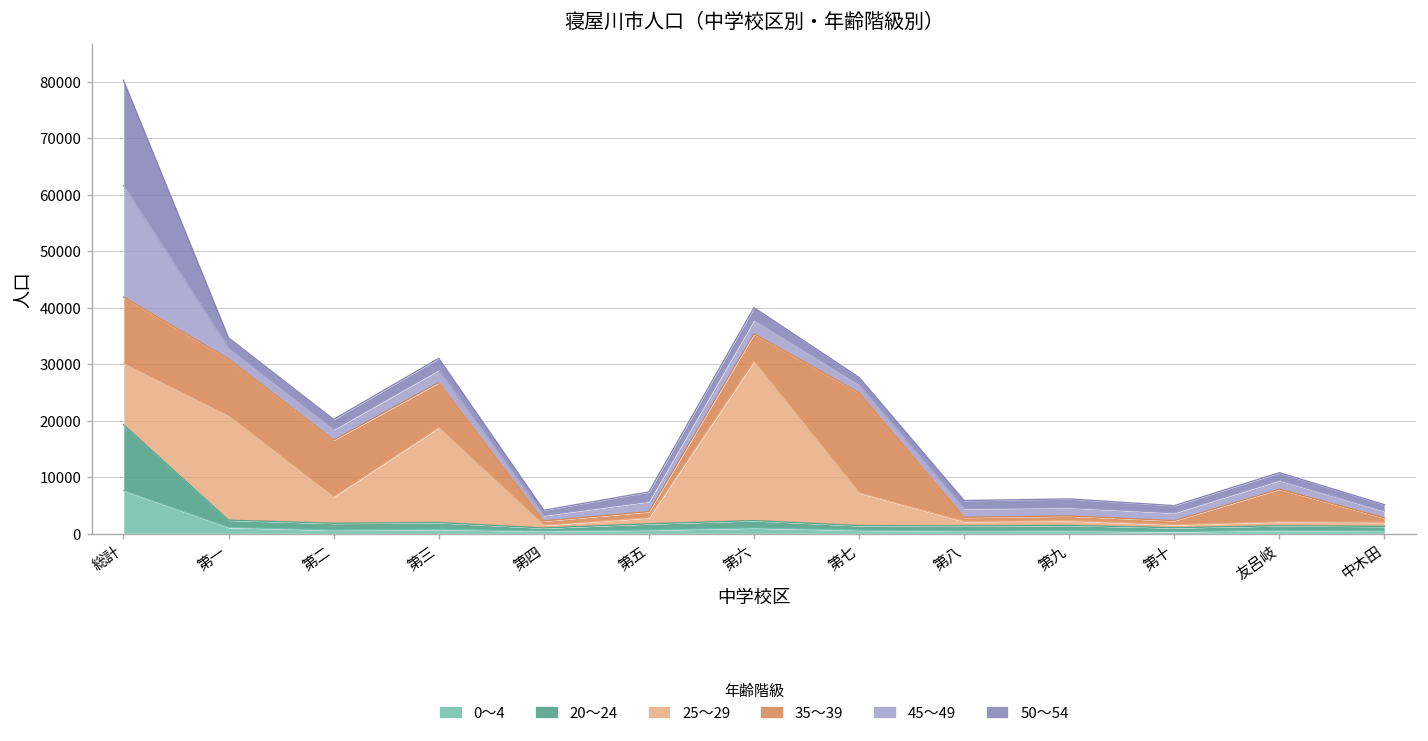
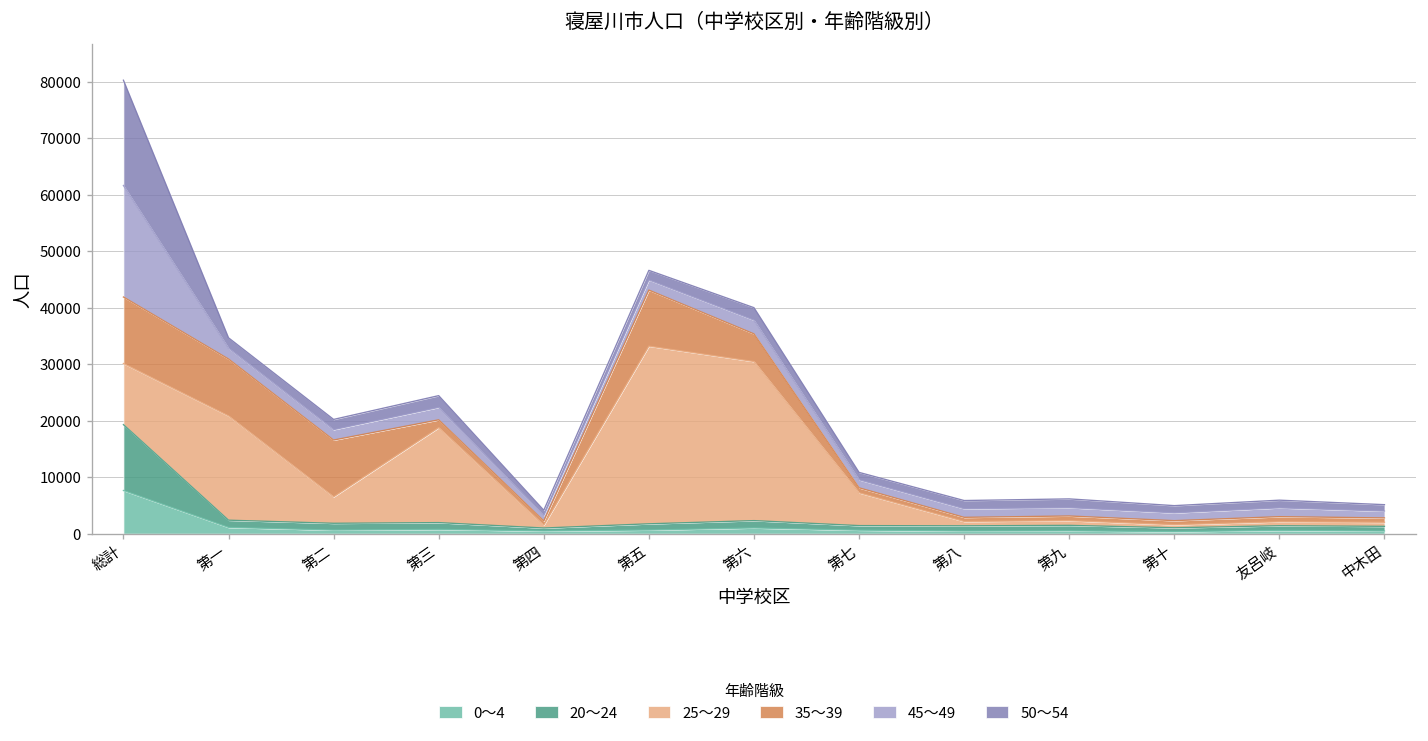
  {
    "25～29": {
      "総計": 11000,
      "第一": 18000,
      "第二": 5000,
      "第三": 17000,
-     "第五": 1000,
+     "第五": 31000,
      "第六": 28000,
      "第七": 6000,
      "第八": 1000,
      "第九": 1000,
      "第十": 1000,
      "友呂岐": 1000,
      "中木田": 1000
    },
    "35～39": {
      "総計": 12000,
      "第一": 10000,
      "第二": 10000,
-     "第三": 8000,
+     "第三": 1000,
      "第四": 1000,
-     "第五": 1000,
+     "第五": 10000,
      "第六": 5000,
-     "第七": 18000,
+     "第七": 1000,
      "第八": 1000,
      "第九": 1000,
      "第十": 1000,
-     "友呂岐": 6000,
+     "友呂岐": 1000,
      "中木田": 1000
    }
  }
